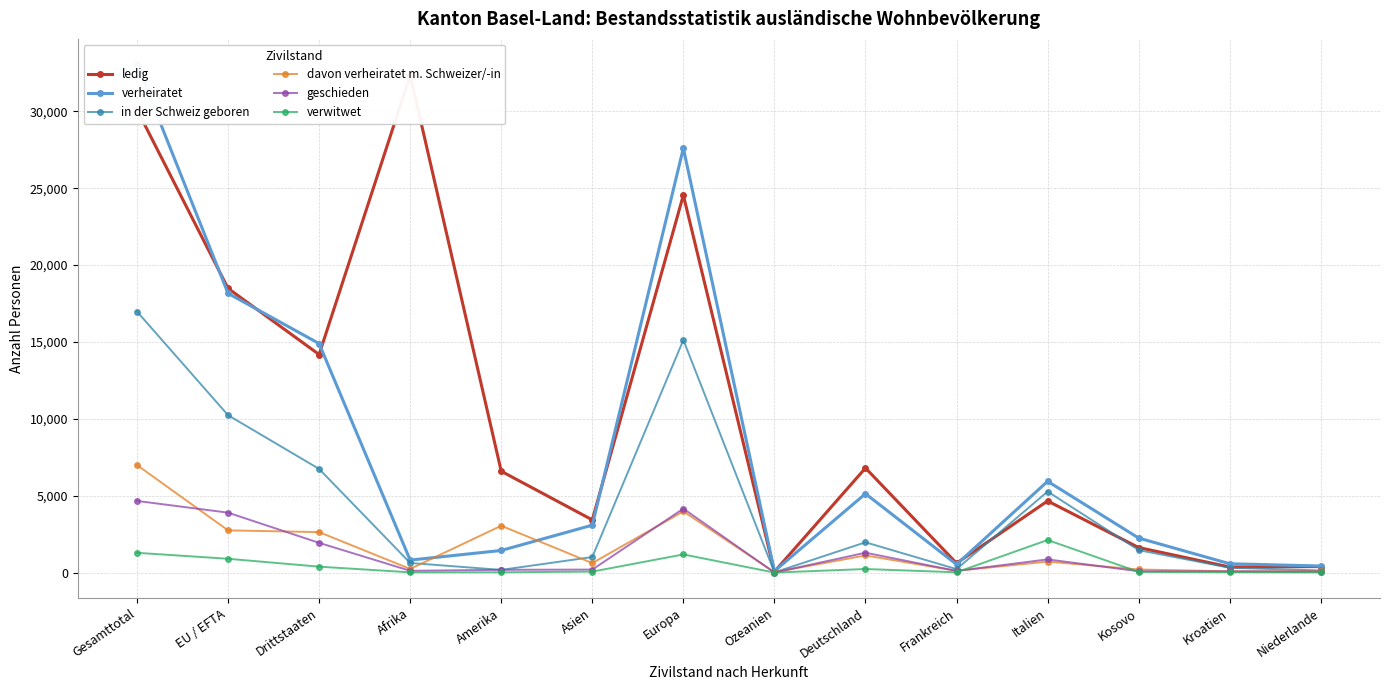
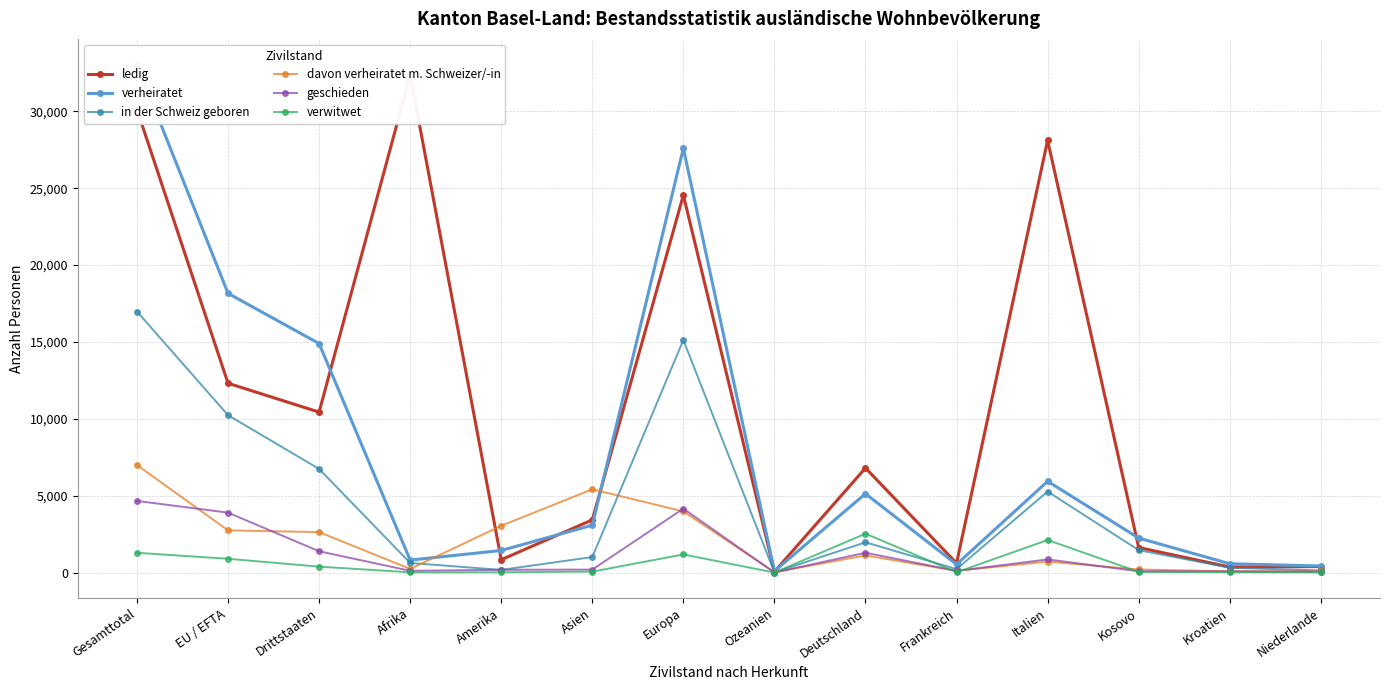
  {
    "ledig": {
-     "EU / EFTA": "18,500",
-     "Drittstaaten": "14,200",
-     "Amerika": "6,600",
+     "EU / EFTA": "12,300",
+     "Drittstaaten": "10,400",
+     "Amerika": "800",
      "Asien": "3,400",
      "Europa": "24,500",
      "Deutschland": "6,800",
-     "Italien": "4,700",
+     "Italien": "28,100",
      "Kosovo": "1,600"
    },
    "davon verheiratet m. Schweizer/-in": {
      "Gesamttotal": "7,000",
      "EU / EFTA": "2,700",
      "Drittstaaten": "2,600",
      "Amerika": "3,000",
-     "Asien": "600",
+     "Asien": "5,400",
      "Europa": "4,000",
      "Deutschland": "1,100"
    },
    "geschieden": {
      "Gesamttotal": "4,700",
      "EU / EFTA": "3,900",
-     "Drittstaaten": "1,900",
+     "Drittstaaten": "1,400",
      "Europa": "4,200",
      "Deutschland": "1,300"
    },
    "verwitwet": {
      "Gesamttotal": "1,300",
      "EU / EFTA": "900",
      "Drittstaaten": "400",
      "Europa": "1,200",
-     "Deutschland": "200",
+     "Deutschland": "2,500",
      "Italien": "2,100"
    }
  }
